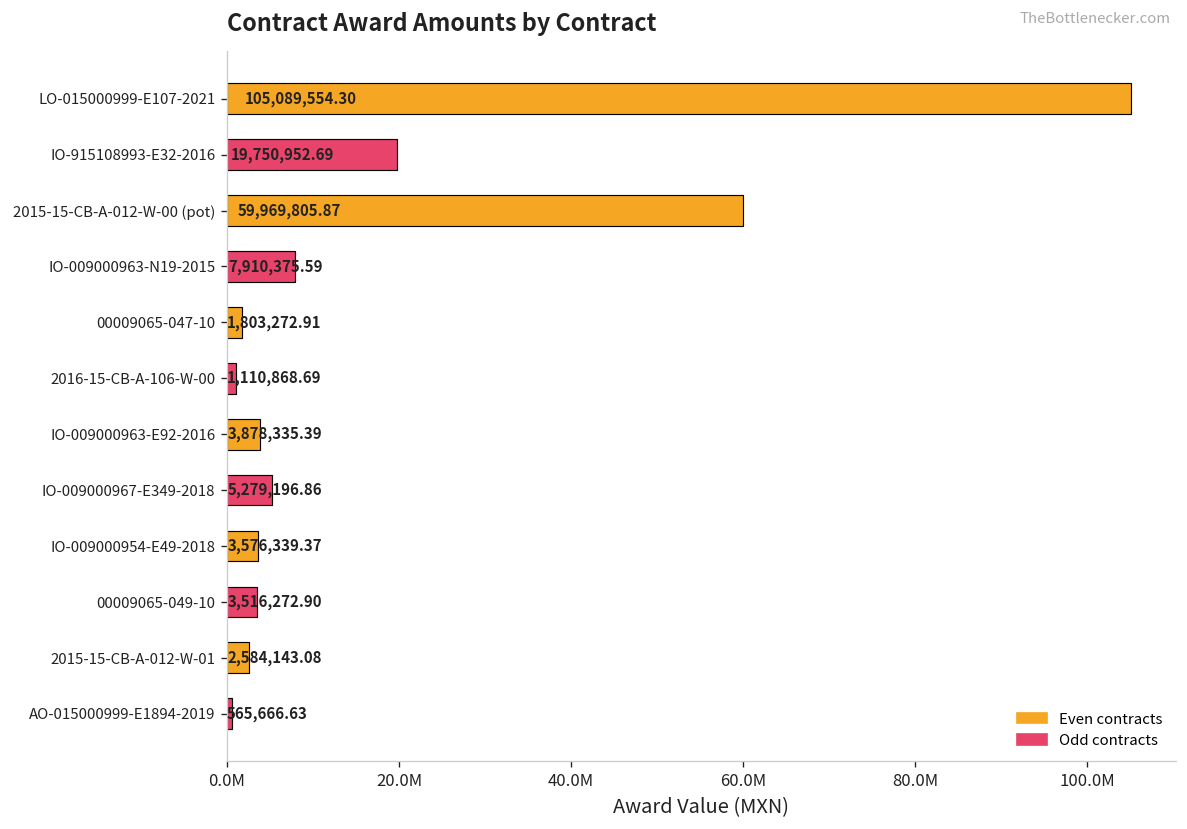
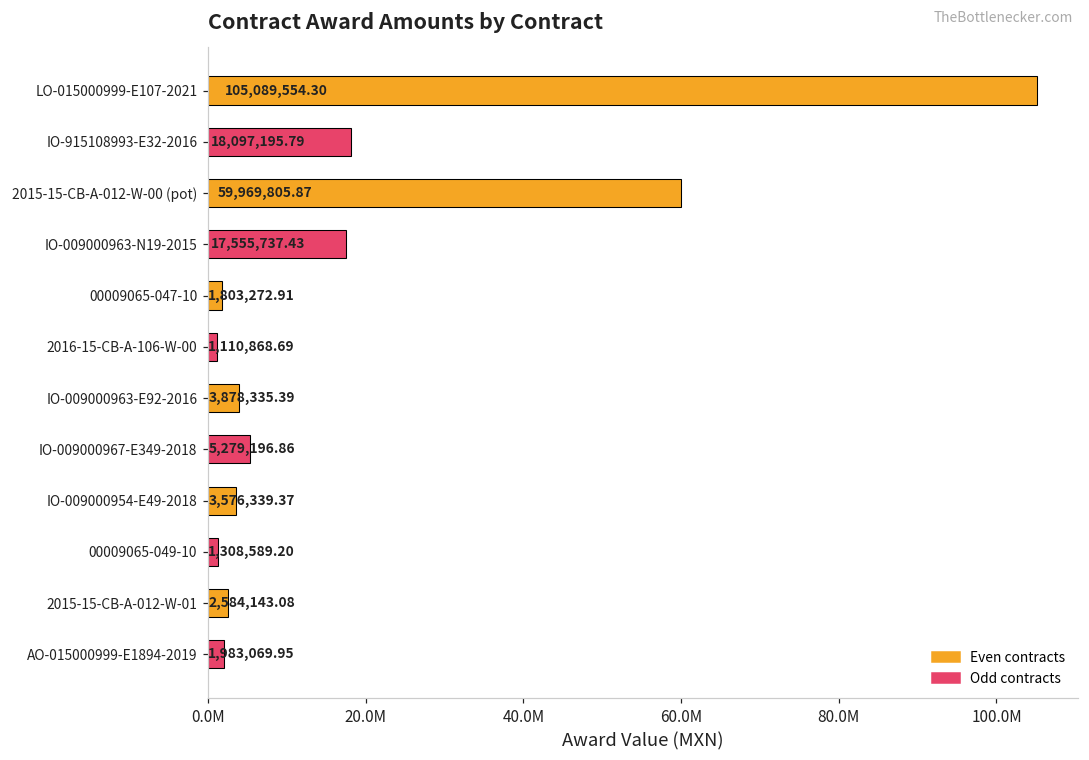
  {
    "LO-015000999-E107-2021": "105,089,554.30",
-   "IO-915108993-E32-2016": "19,750,952.69",
+   "IO-915108993-E32-2016": "18,097,195.79",
    "2015-15-CB-A-012-W-00 (pot)": "59,969,805.87",
-   "IO-009000963-N19-2015": "7,910,375.59",
+   "IO-009000963-N19-2015": "17,555,737.43",
    "00009065-047-10": "1,803,272.91",
    "2016-15-CB-A-106-W-00": "1,110,868.69",
    "IO-009000963-E92-2016": "3,878,335.39",
    "IO-009000967-E349-2018": "5,279,196.86",
    "IO-009000954-E49-2018": "3,576,339.37",
-   "00009065-049-10": "3,516,272.90",
+   "00009065-049-10": "1,308,589.20",
    "2015-15-CB-A-012-W-01": "2,584,143.08",
-   "AO-015000999-E1894-2019": "565,666.63"
+   "AO-015000999-E1894-2019": "1,983,069.95"
  }
